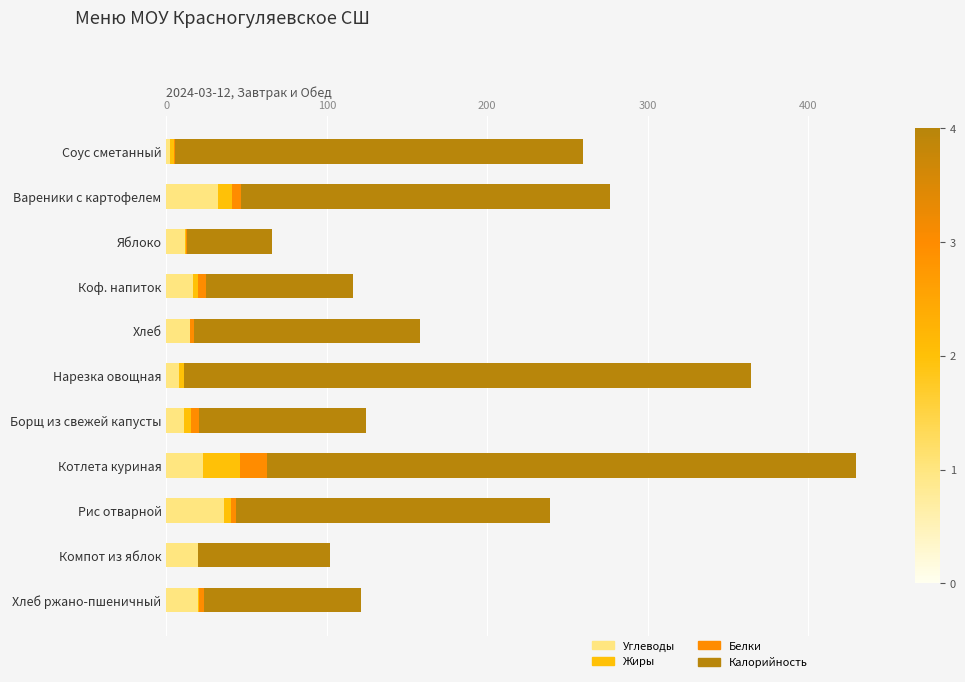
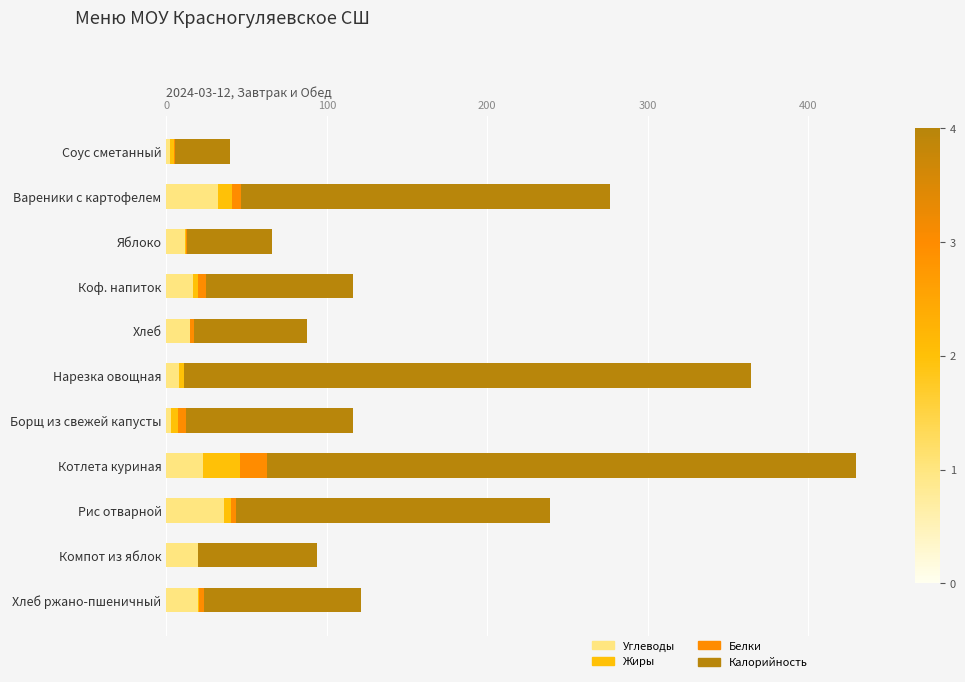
  {
    "Углеводы": {
      "Соус сметанный": 2,
      "Вареники с картофелем": 32,
      "Яблоко": 12,
      "Коф. напиток": 17,
      "Хлеб": 15,
      "Нарезка овощная": 8,
-     "Борщ из свежей капусты": 11,
+     "Борщ из свежей капусты": 3,
      "Котлета куриная": 23,
      "Рис отварной": 36,
      "Компот из яблок": 19,
      "Хлеб ржано-пшеничный": 20
    },
    "Калорийность": {
-     "Соус сметанный": 254,
+     "Соус сметанный": 34,
      "Вареники с картофелем": 230,
      "Яблоко": 53,
      "Коф. напиток": 91,
-     "Хлеб": 141,
+     "Хлеб": 70,
      "Нарезка овощная": 353,
      "Борщ из свежей капусты": 104,
      "Котлета куриная": 367,
      "Рис отварной": 196,
-     "Компот из яблок": 82,
+     "Компот из яблок": 74,
      "Хлеб ржано-пшеничный": 98
    }
  }
